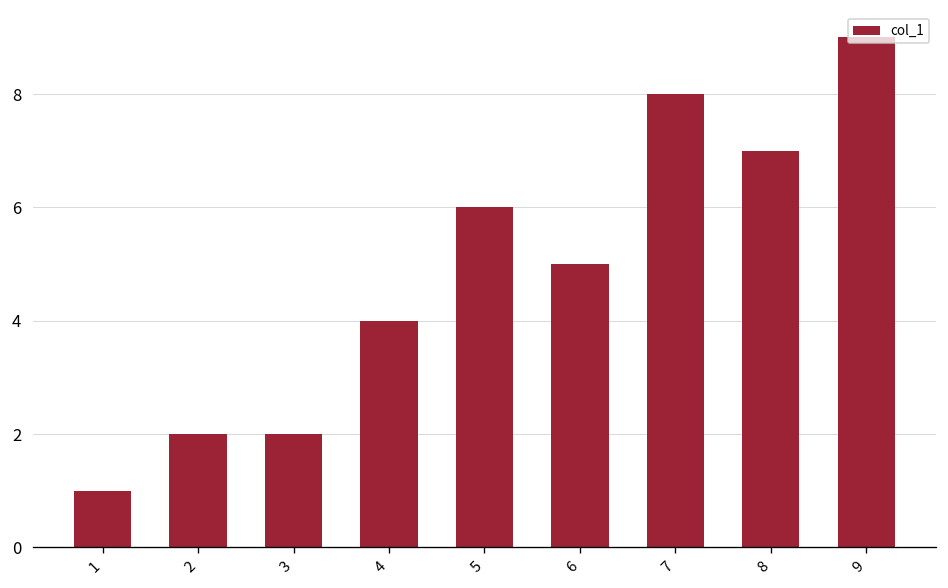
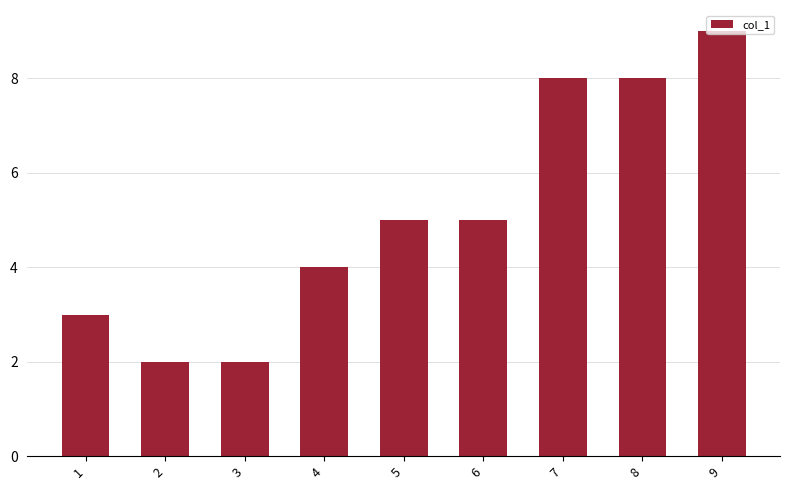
  {
-   "1": 1,
+   "1": 3,
    "2": 2,
    "3": 2,
    "4": 4,
-   "5": 6,
+   "5": 5,
    "6": 5,
    "7": 8,
-   "8": 7
+   "8": 8
  }
